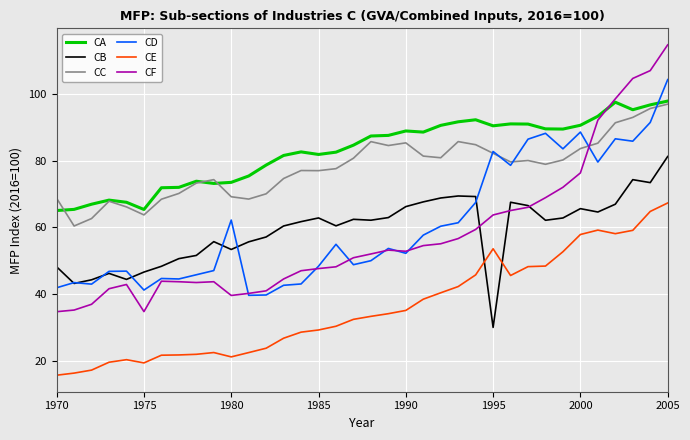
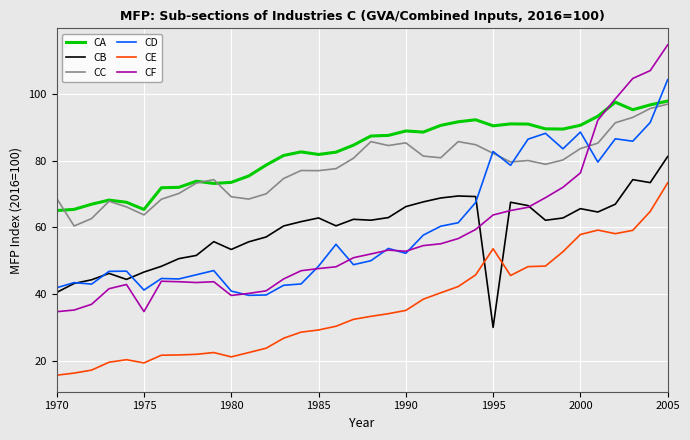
  {
    "CA": {
      "1970": 65,
      "1975": 65,
      "1980": 74,
      "1985": 82,
      "1990": 89,
      "1995": 90,
      "2000": 91,
      "2005": 98
    },
    "CB": {
-     "1970": 48,
+     "1970": 40,
      "1975": 47,
      "1980": 53,
      "1985": 63,
      "1990": 66,
      "1995": 30,
      "2000": 66,
      "2005": 81
    },
    "CC": {
      "1970": 69,
      "1975": 64,
      "1980": 69,
      "1985": 77,
      "1990": 85,
      "2000": 84,
      "2005": 97
    },
    "CD": {
      "1970": 42,
      "1975": 41,
-     "1980": 62,
+     "1980": 41,
      "2000": 89,
      "2005": 104
    },
    "CE": {
      "1970": 16,
      "1975": 19,
      "1980": 21,
      "1985": 29,
      "1990": 35,
      "1995": 54,
      "2000": 58,
-     "2005": 67
+     "2005": 73
    },
    "CF": {
      "1970": 35,
      "1975": 35,
      "1980": 40,
      "1995": 64,
      "2000": 76,
      "2005": 115
    }
  }
